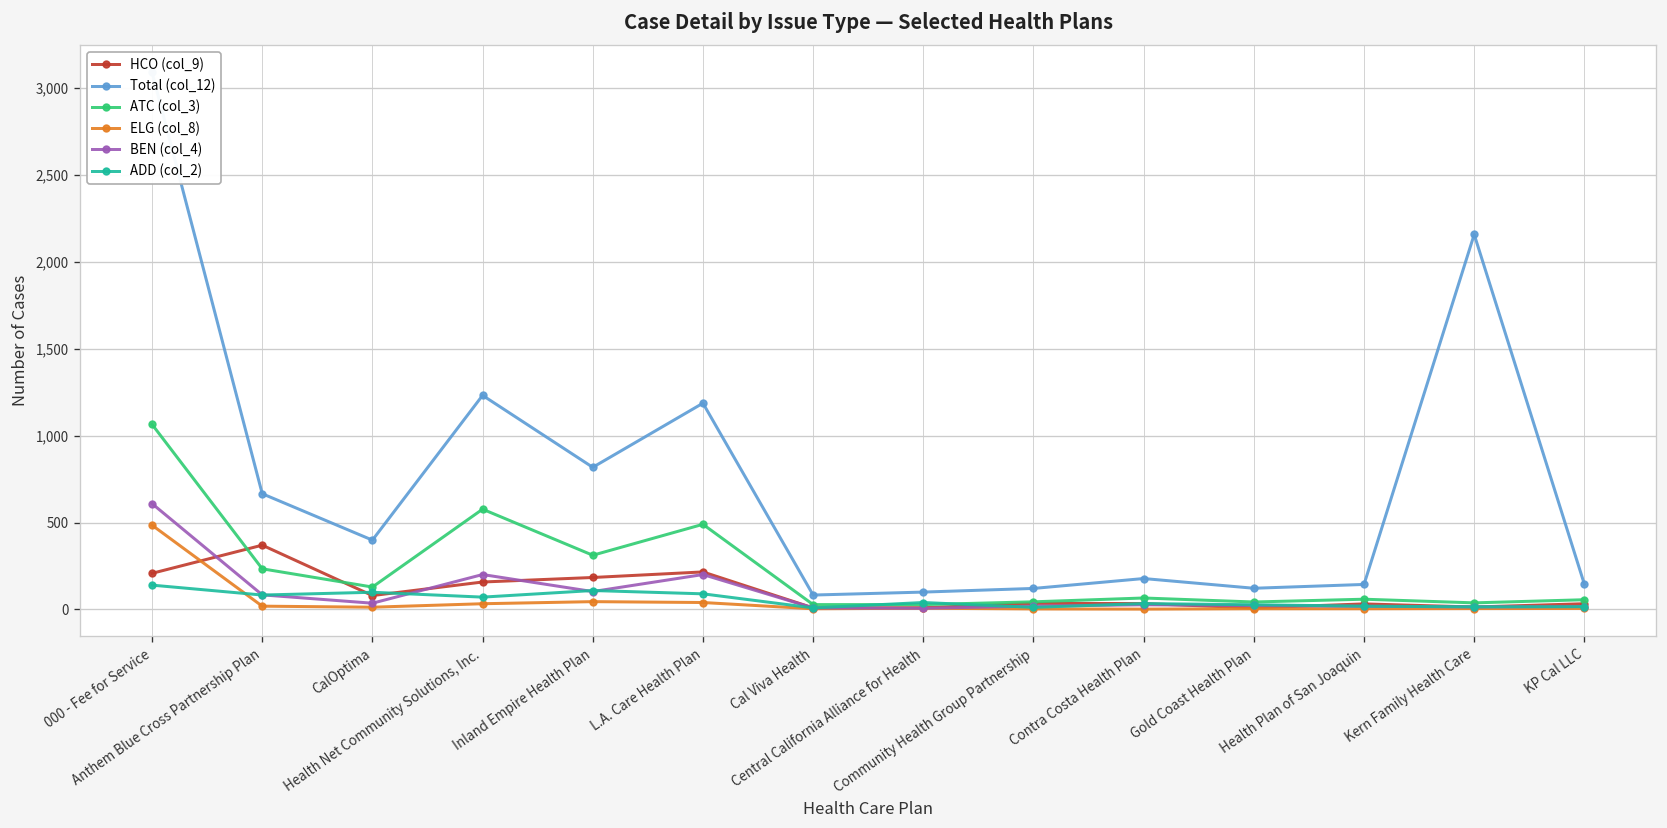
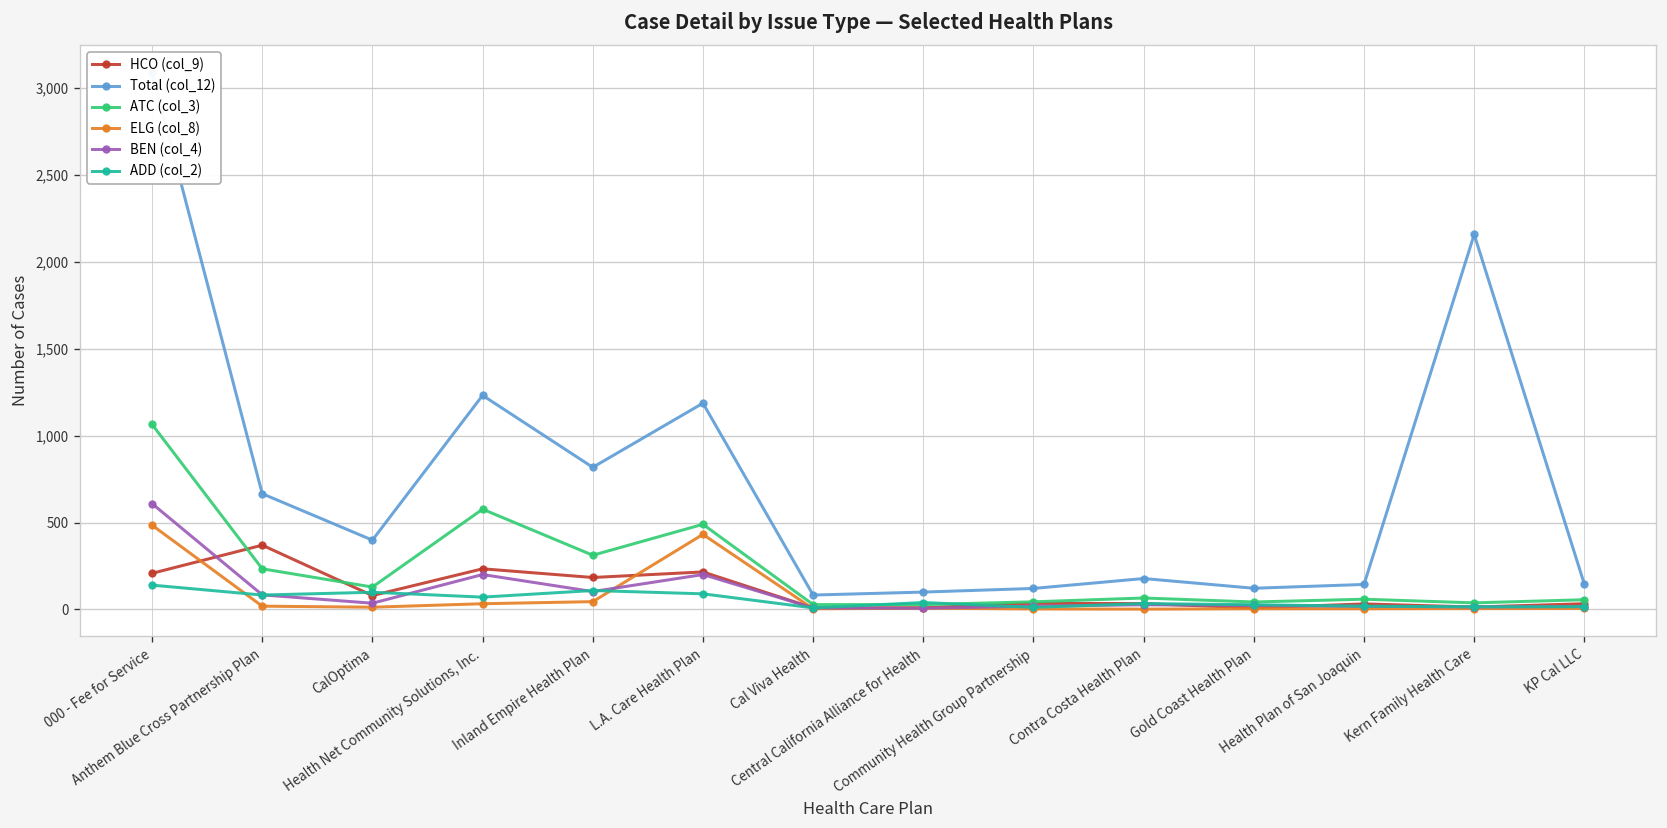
  {
    "HCO (col_9)": {
      "000 - Fee for Service": "210",
      "Anthem Blue Cross Partnership Plan": "370",
      "CalOptima": "80",
-     "Health Net Community Solutions, Inc.": "160",
+     "Health Net Community Solutions, Inc.": "230",
      "Inland Empire Health Plan": "180"
    },
    "Total (col_12)": {
      "Anthem Blue Cross Partnership Plan": "670",
      "CalOptima": "400",
      "Health Net Community Solutions, Inc.": "1,230",
      "Inland Empire Health Plan": "820",
      "L.A. Care Health Plan": "1,190",
      "Cal Viva Health": "80",
      "Central California Alliance for Health": "100",
      "Community Health Group Partnership": "120",
      "Contra Costa Health Plan": "180",
      "Gold Coast Health Plan": "120",
      "Health Plan of San Joaquin": "140",
      "Kern Family Health Care": "2,160",
      "KP Cal LLC": "150"
    },
    "ELG (col_8)": {
      "000 - Fee for Service": "490",
      "Anthem Blue Cross Partnership Plan": "20",
      "CalOptima": "10",
      "Health Net Community Solutions, Inc.": "30",
      "Inland Empire Health Plan": "50",
-     "L.A. Care Health Plan": "40",
+     "L.A. Care Health Plan": "430",
      "Contra Costa Health Plan": "0"
    },
    "BEN (col_4)": {
      "000 - Fee for Service": "610",
      "CalOptima": "40",
      "Health Net Community Solutions, Inc.": "200"
    }
  }
